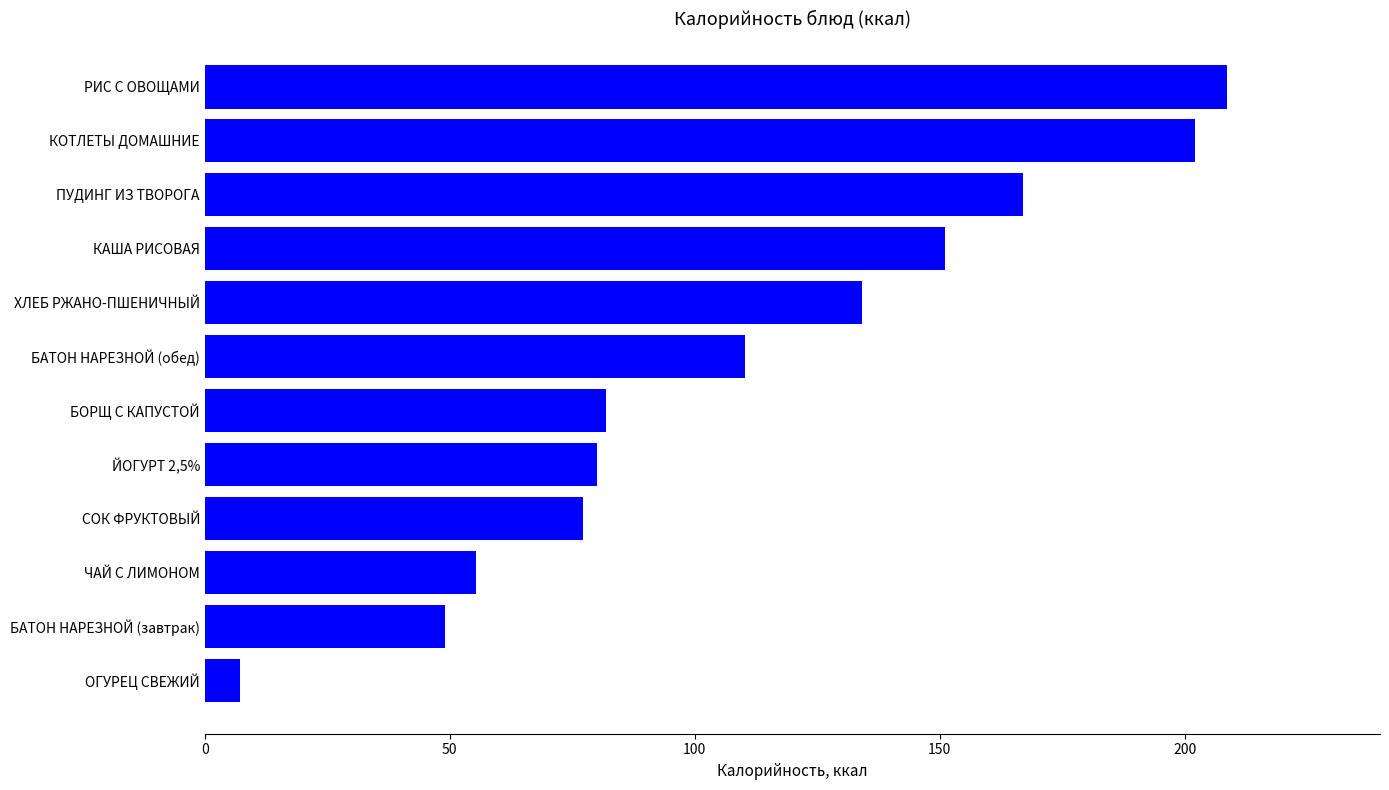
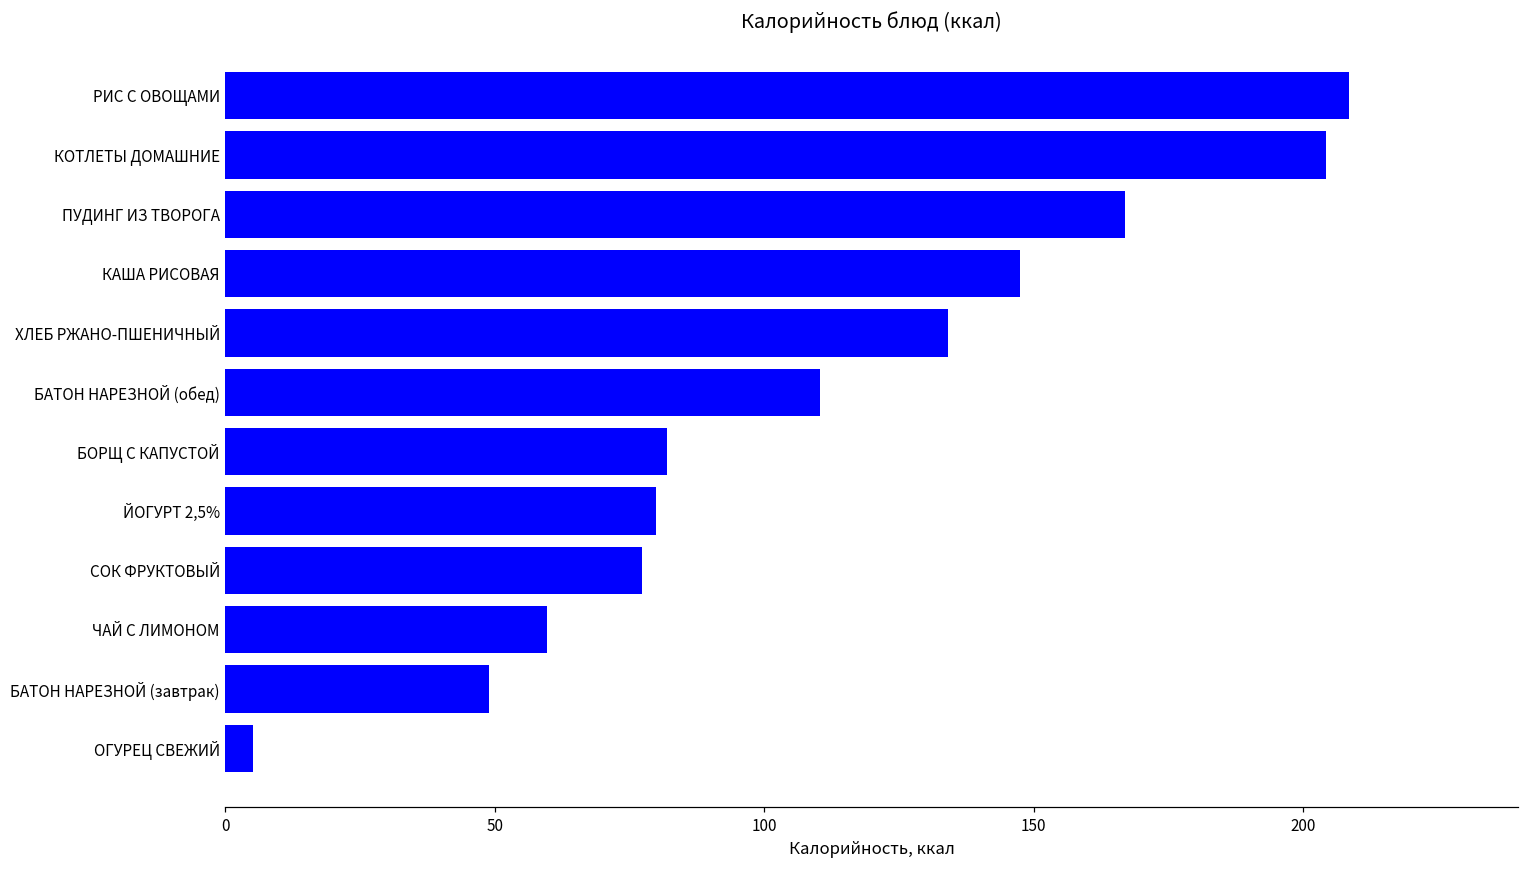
  {
    "РИС С ОВОЩАМИ": 209,
-   "КОТЛЕТЫ ДОМАШНИЕ": 202,
+   "КОТЛЕТЫ ДОМАШНИЕ": 204,
    "ПУДИНГ ИЗ ТВОРОГА": 167,
-   "КАША РИСОВАЯ": 151,
+   "КАША РИСОВАЯ": 148,
    "ХЛЕБ РЖАНО-ПШЕНИЧНЫЙ": 134,
    "БАТОН НАРЕЗНОЙ (обед)": 110,
    "БОРЩ С КАПУСТОЙ": 82,
    "ЙОГУРТ 2,5%": 80,
    "СОК ФРУКТОВЫЙ": 77,
-   "ЧАЙ С ЛИМОНОМ": 55,
+   "ЧАЙ С ЛИМОНОМ": 60,
    "БАТОН НАРЕЗНОЙ (завтрак)": 49,
-   "ОГУРЕЦ СВЕЖИЙ": 7
+   "ОГУРЕЦ СВЕЖИЙ": 5
  }
